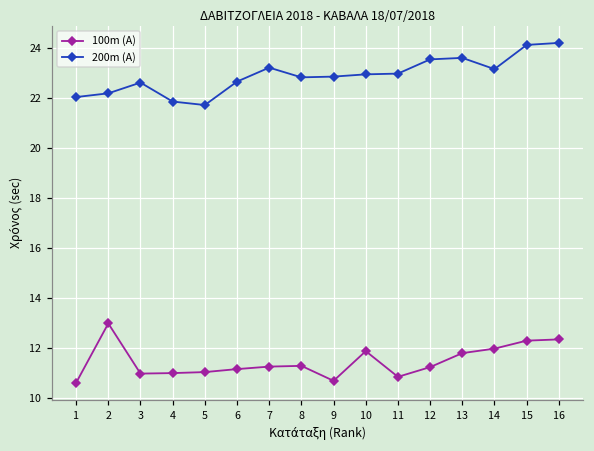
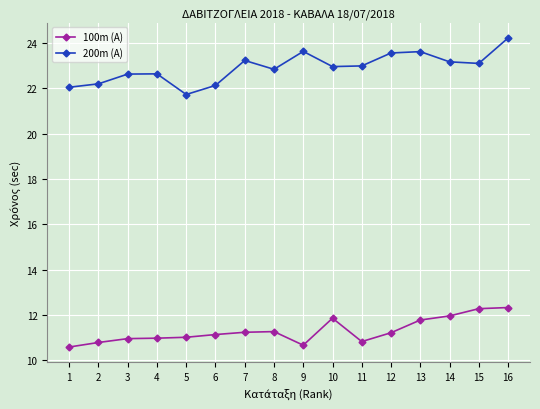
  {
    "100m (A)": {
      "1": 10.6,
-     "2": 13.0,
+     "2": 10.8,
      "3": 11.0,
      "4": 11.0,
      "5": 11.0,
      "6": 11.1,
      "7": 11.2,
      "8": 11.3,
      "9": 10.7,
      "10": 11.9,
      "11": 10.8,
      "12": 11.2,
      "13": 11.8,
      "14": 12.0,
      "15": 12.3,
      "16": 12.3
    },
    "200m (A)": {
      "1": 22.0,
      "2": 22.2,
      "3": 22.6,
-     "4": 21.9,
+     "4": 22.6,
      "5": 21.7,
-     "6": 22.7,
+     "6": 22.1,
      "7": 23.2,
      "8": 22.8,
-     "9": 22.9,
+     "9": 23.6,
      "10": 23.0,
      "11": 23.0,
      "12": 23.6,
      "13": 23.6,
      "14": 23.2,
-     "15": 24.1,
+     "15": 23.1,
      "16": 24.2
    }
  }
